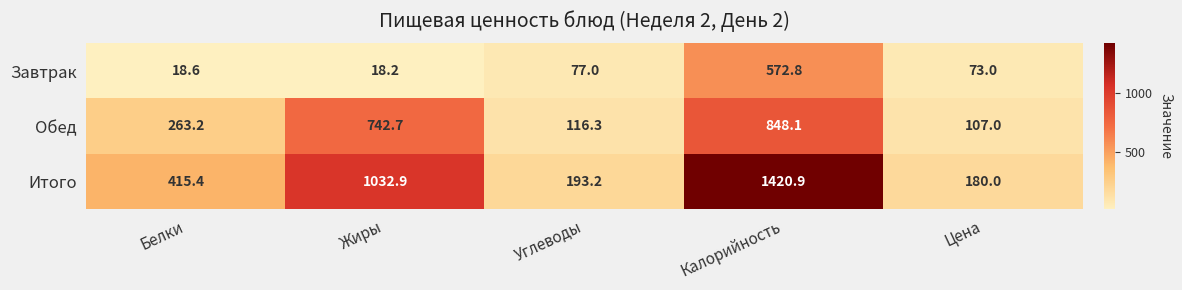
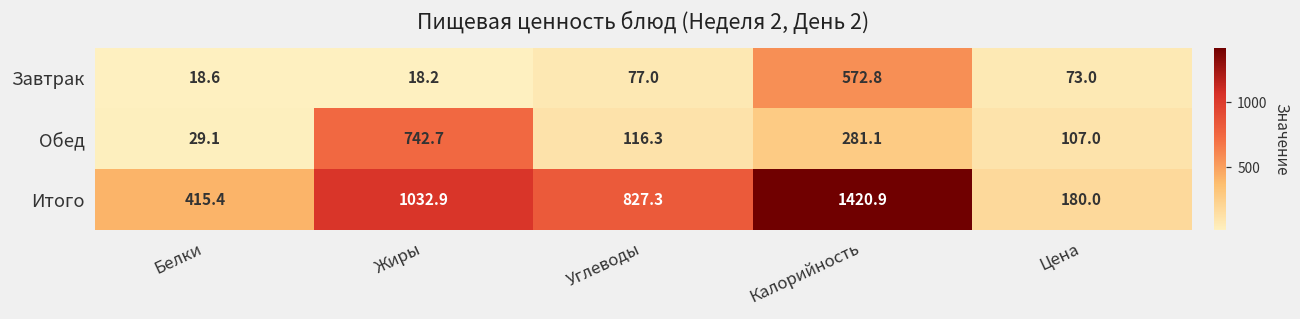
  {
    "Завтрак": {
      "Белки": 18.6,
      "Жиры": 18.2,
      "Углеводы": 77.0,
      "Калорийность": 572.8,
      "Цена": 73.0
    },
    "Обед": {
-     "Белки": 263.2,
+     "Белки": 29.1,
      "Жиры": 742.7,
      "Углеводы": 116.3,
-     "Калорийность": 848.1,
+     "Калорийность": 281.1,
      "Цена": 107.0
    },
    "Итого": {
      "Белки": 415.4,
      "Жиры": 1032.9,
-     "Углеводы": 193.2,
+     "Углеводы": 827.3,
      "Калорийность": 1420.9,
      "Цена": 180.0
    }
  }
